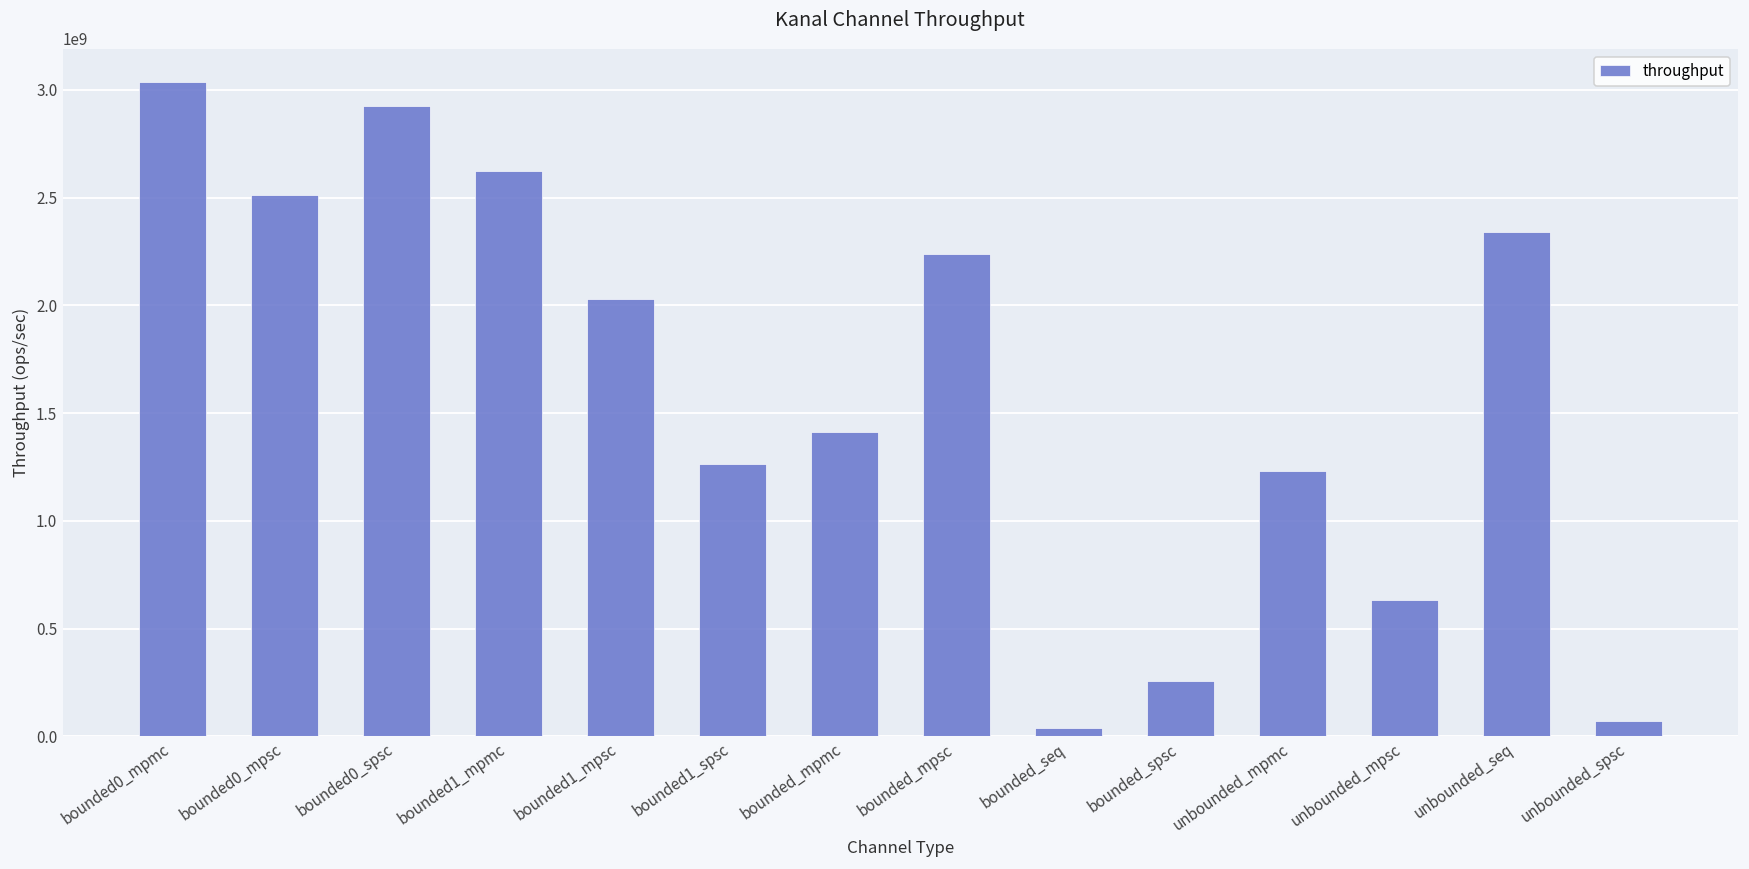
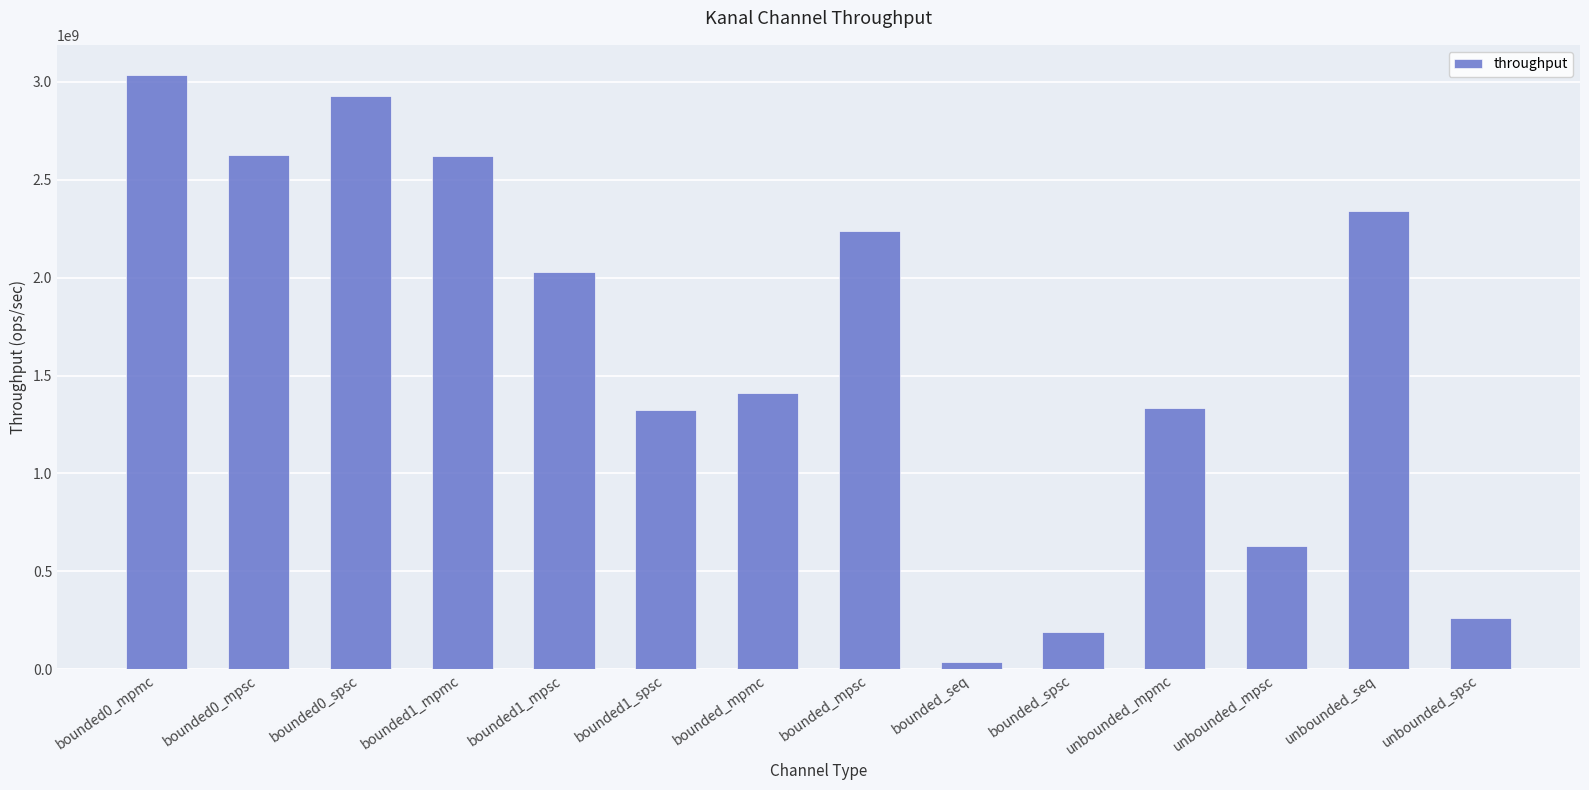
  {
    "bounded0_mpmc": 3040000000,
-   "bounded0_mpsc": 2510000000,
+   "bounded0_mpsc": 2620000000,
    "bounded0_spsc": 2930000000,
    "bounded1_mpmc": 2620000000,
    "bounded1_mpsc": 2030000000,
-   "bounded1_spsc": 1260000000,
+   "bounded1_spsc": 1330000000,
    "bounded_mpmc": 1410000000,
    "bounded_mpsc": 2240000000,
    "bounded_seq": 40000000,
-   "bounded_spsc": 260000000,
-   "unbounded_mpmc": 1230000000,
+   "bounded_spsc": 190000000,
+   "unbounded_mpmc": 1340000000,
    "unbounded_mpsc": 630000000,
    "unbounded_seq": 2340000000,
-   "unbounded_spsc": 70000000
+   "unbounded_spsc": 260000000
  }
